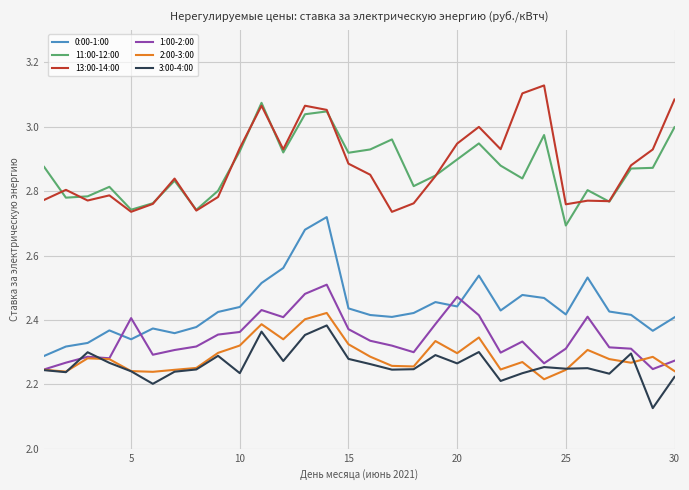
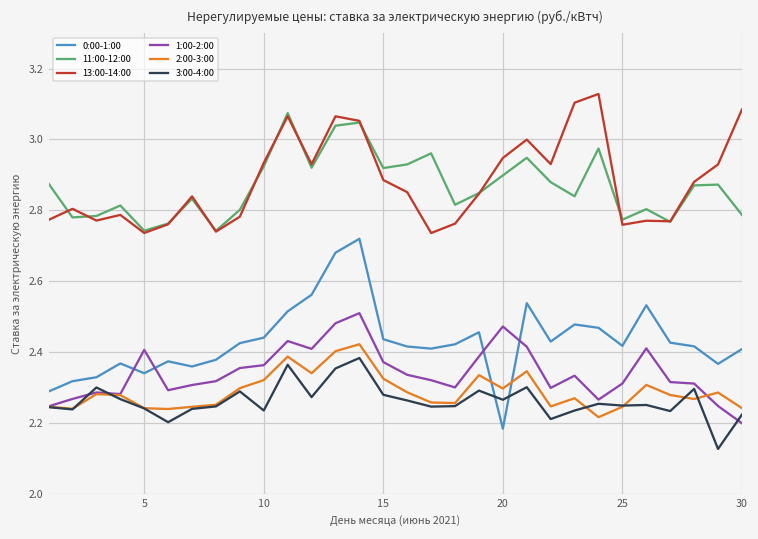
  {
    "0:00-1:00": {
      "5": 2.34,
      "10": 2.44,
      "15": 2.44,
-     "20": 2.44,
+     "20": 2.18,
      "25": 2.42,
      "30": 2.41
    },
    "11:00-12:00": {
      "10": 2.92,
      "15": 2.92,
      "20": 2.90,
-     "25": 2.69,
-     "30": 3.00
+     "25": 2.77,
+     "30": 2.79
    },
    "13:00-14:00": {
      "10": 2.93,
      "15": 2.89,
      "20": 2.95,
      "25": 2.76,
      "30": 3.08
    },
    "1:00-2:00": {
      "5": 2.41,
      "10": 2.36,
      "15": 2.37,
      "20": 2.47,
      "25": 2.31,
-     "30": 2.27
+     "30": 2.20
    },
    "2:00-3:00": {
      "10": 2.32,
      "15": 2.32,
      "20": 2.30,
      "30": 2.24
    },
    "3:00-4:00": {
      "10": 2.23,
      "15": 2.28,
      "20": 2.26,
      "30": 2.22
    }
  }
